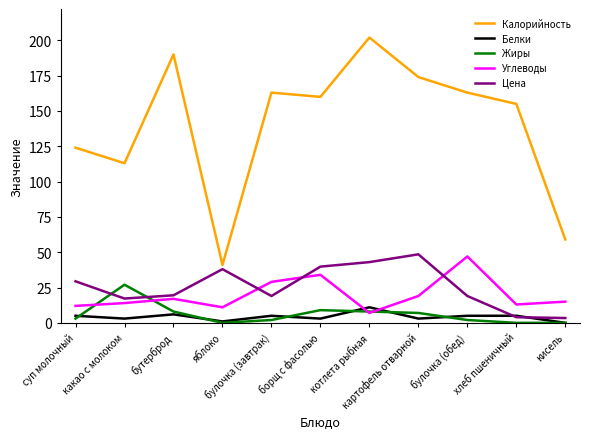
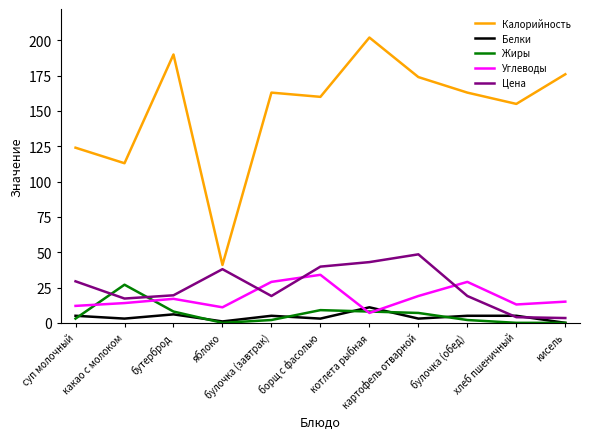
  {
    "Калорийность": {
      "суп молочный": 124,
      "какао с молоком": 113,
      "бутерброд": 190,
      "яблоко": 41,
      "булочка (завтрак)": 163,
      "борщ с фасолью": 160,
      "котлета рыбная": 202,
      "картофель отварной": 174,
      "булочка (обед)": 163,
      "хлеб пшеничный": 155,
-     "кисель": 59
+     "кисель": 176
    },
    "Белки": {
      "суп молочный": 5,
      "какао с молоком": 3,
      "бутерброд": 6,
      "булочка (завтрак)": 5,
      "борщ с фасолью": 3,
      "котлета рыбная": 11,
      "картофель отварной": 3,
      "булочка (обед)": 5
    },
    "Жиры": {
      "суп молочный": 3,
      "какао с молоком": 27,
      "бутерброд": 8,
      "булочка (завтрак)": 2,
      "борщ с фасолью": 9,
      "картофель отварной": 7,
      "булочка (обед)": 2,
      "хлеб пшеничный": 0
    },
    "Углеводы": {
      "суп молочный": 12,
      "какао с молоком": 14,
      "бутерброд": 17,
      "яблоко": 11,
      "булочка (завтрак)": 29,
      "борщ с фасолью": 34,
      "картофель отварной": 19,
-     "булочка (обед)": 47,
+     "булочка (обед)": 29,
      "хлеб пшеничный": 13,
      "кисель": 15
    },
    "Цена": {
      "суп молочный": 29,
      "какао с молоком": 17,
      "бутерброд": 20,
      "яблоко": 38,
      "булочка (завтрак)": 19,
      "борщ с фасолью": 40,
      "котлета рыбная": 43,
      "картофель отварной": 49,
      "булочка (обед)": 19,
      "кисель": 3
    }
  }
